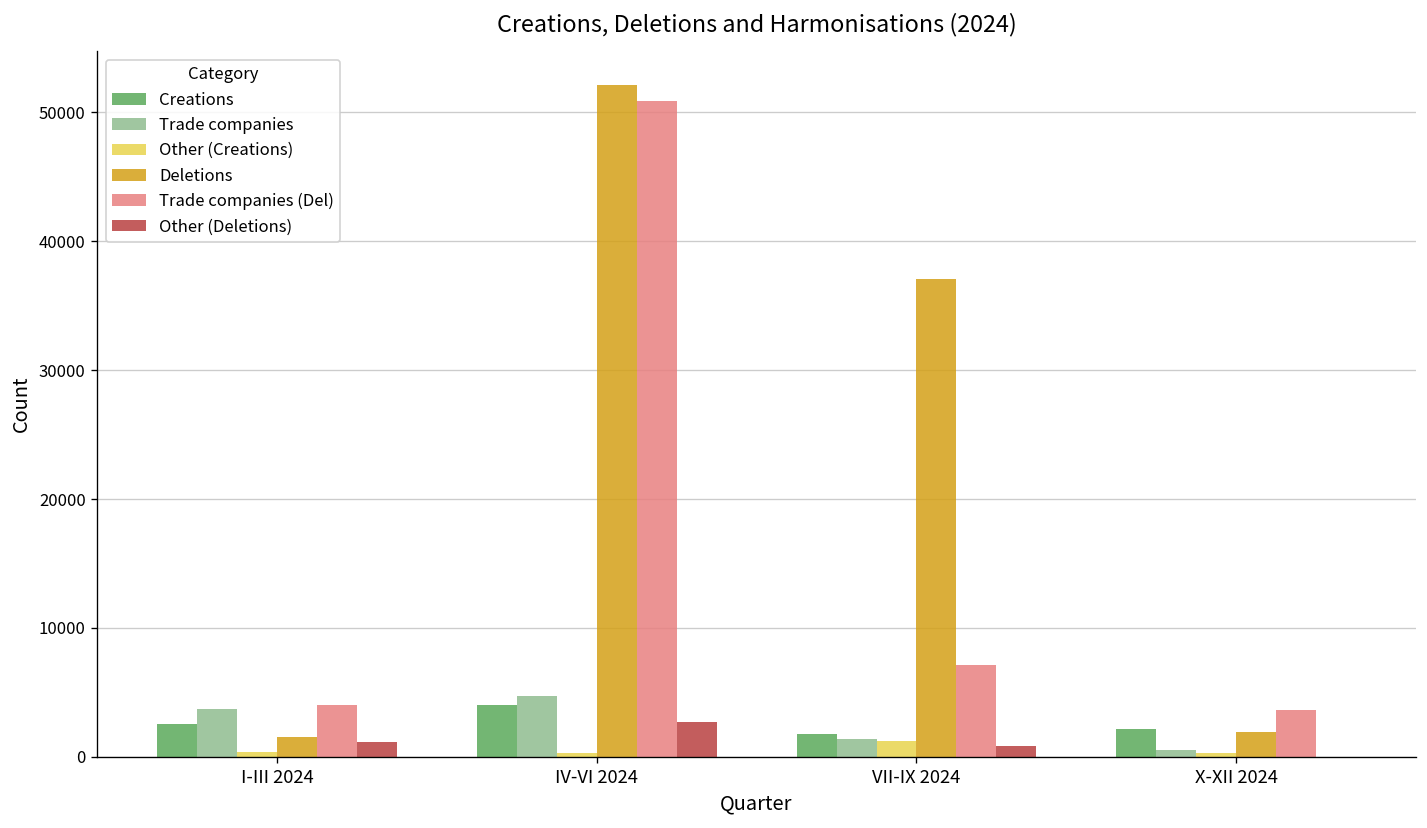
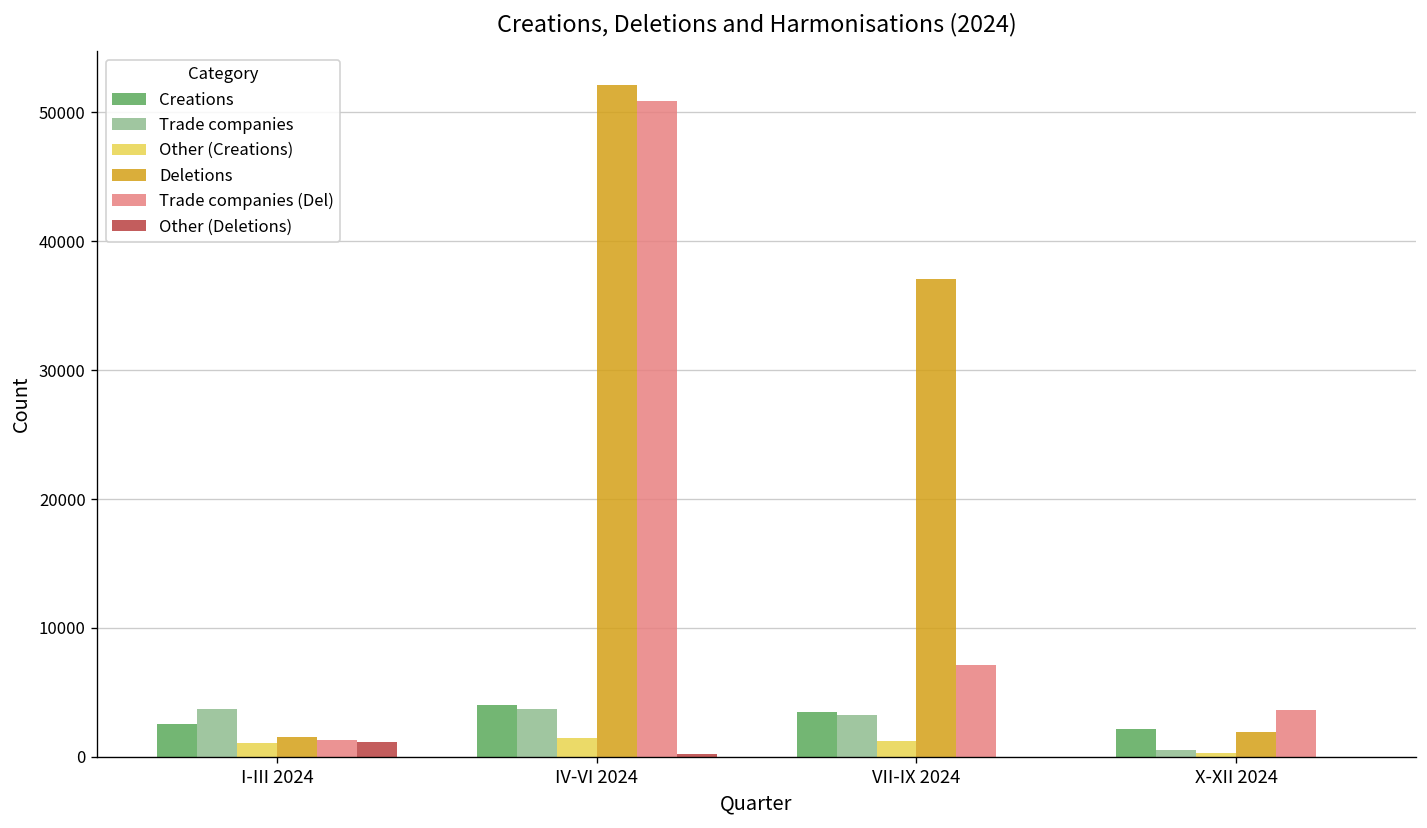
  {
    "Creations": {
      "I-III 2024": 2600,
      "IV-VI 2024": 4100,
-     "VII-IX 2024": 1700,
+     "VII-IX 2024": 3500,
      "X-XII 2024": 2200
    },
    "Trade companies": {
      "I-III 2024": 3700,
-     "IV-VI 2024": 4700,
-     "VII-IX 2024": 1400,
+     "IV-VI 2024": 3700,
+     "VII-IX 2024": 3200,
      "X-XII 2024": 600
    },
    "Other (Creations)": {
-     "I-III 2024": 400,
-     "IV-VI 2024": 300,
+     "I-III 2024": 1100,
+     "IV-VI 2024": 1500,
      "VII-IX 2024": 1200,
      "X-XII 2024": 300
    },
    "Deletions": {
      "I-III 2024": 1500,
      "IV-VI 2024": 52100,
      "VII-IX 2024": 37100,
      "X-XII 2024": 1900
    },
    "Trade companies (Del)": {
-     "I-III 2024": 4000,
+     "I-III 2024": 1300,
      "IV-VI 2024": 50900,
      "VII-IX 2024": 7100,
      "X-XII 2024": 3600
    },
    "Other (Deletions)": {
      "I-III 2024": 1200,
-     "IV-VI 2024": 2700,
-     "VII-IX 2024": 900
+     "IV-VI 2024": 200,
+     "VII-IX 2024": 0
    }
  }
